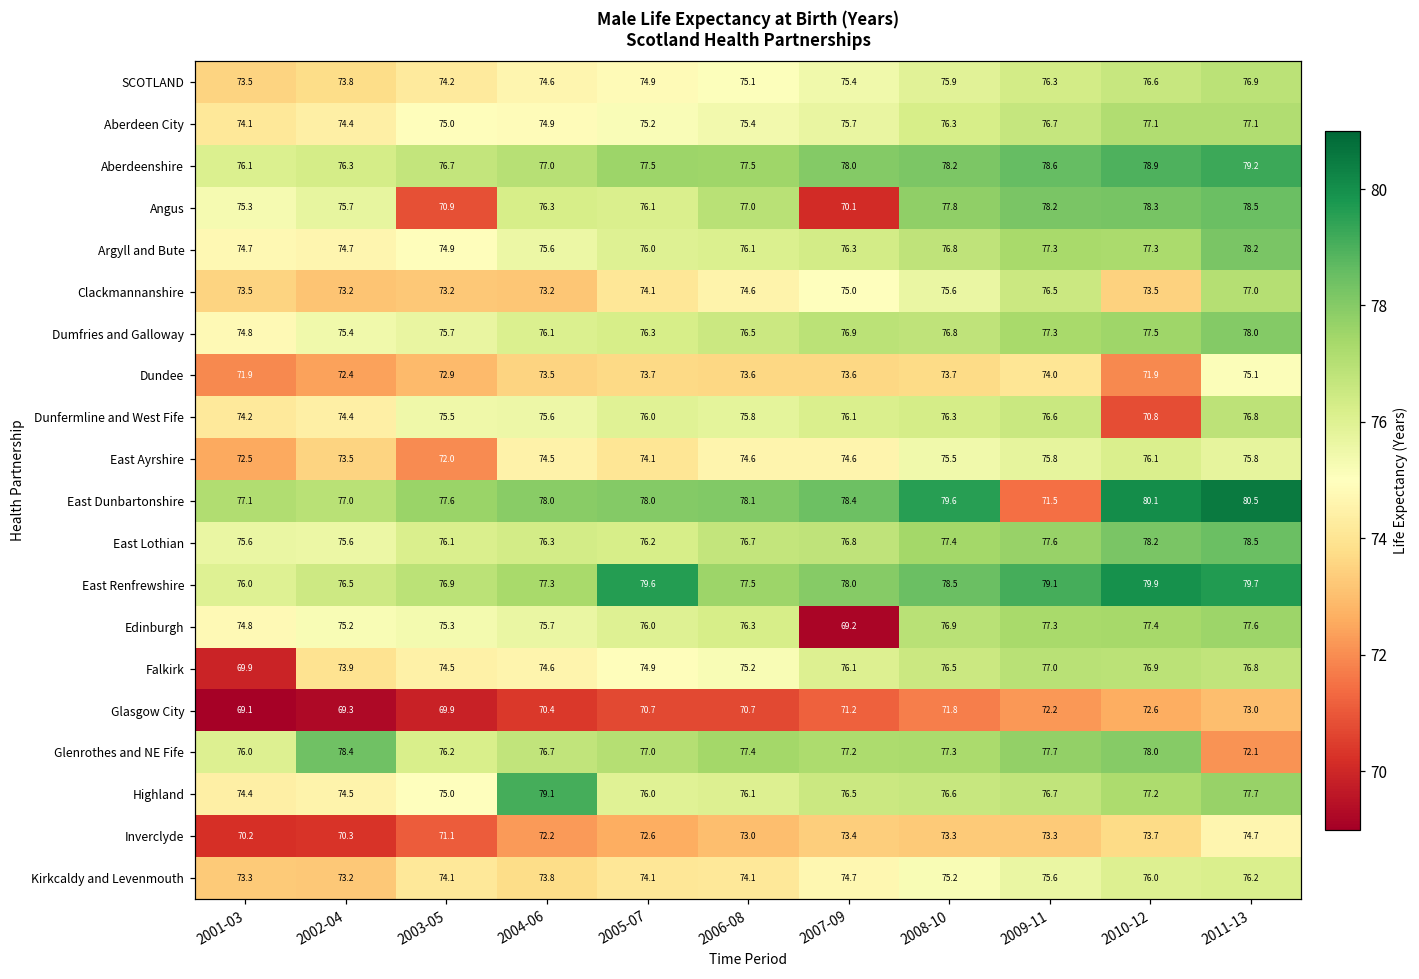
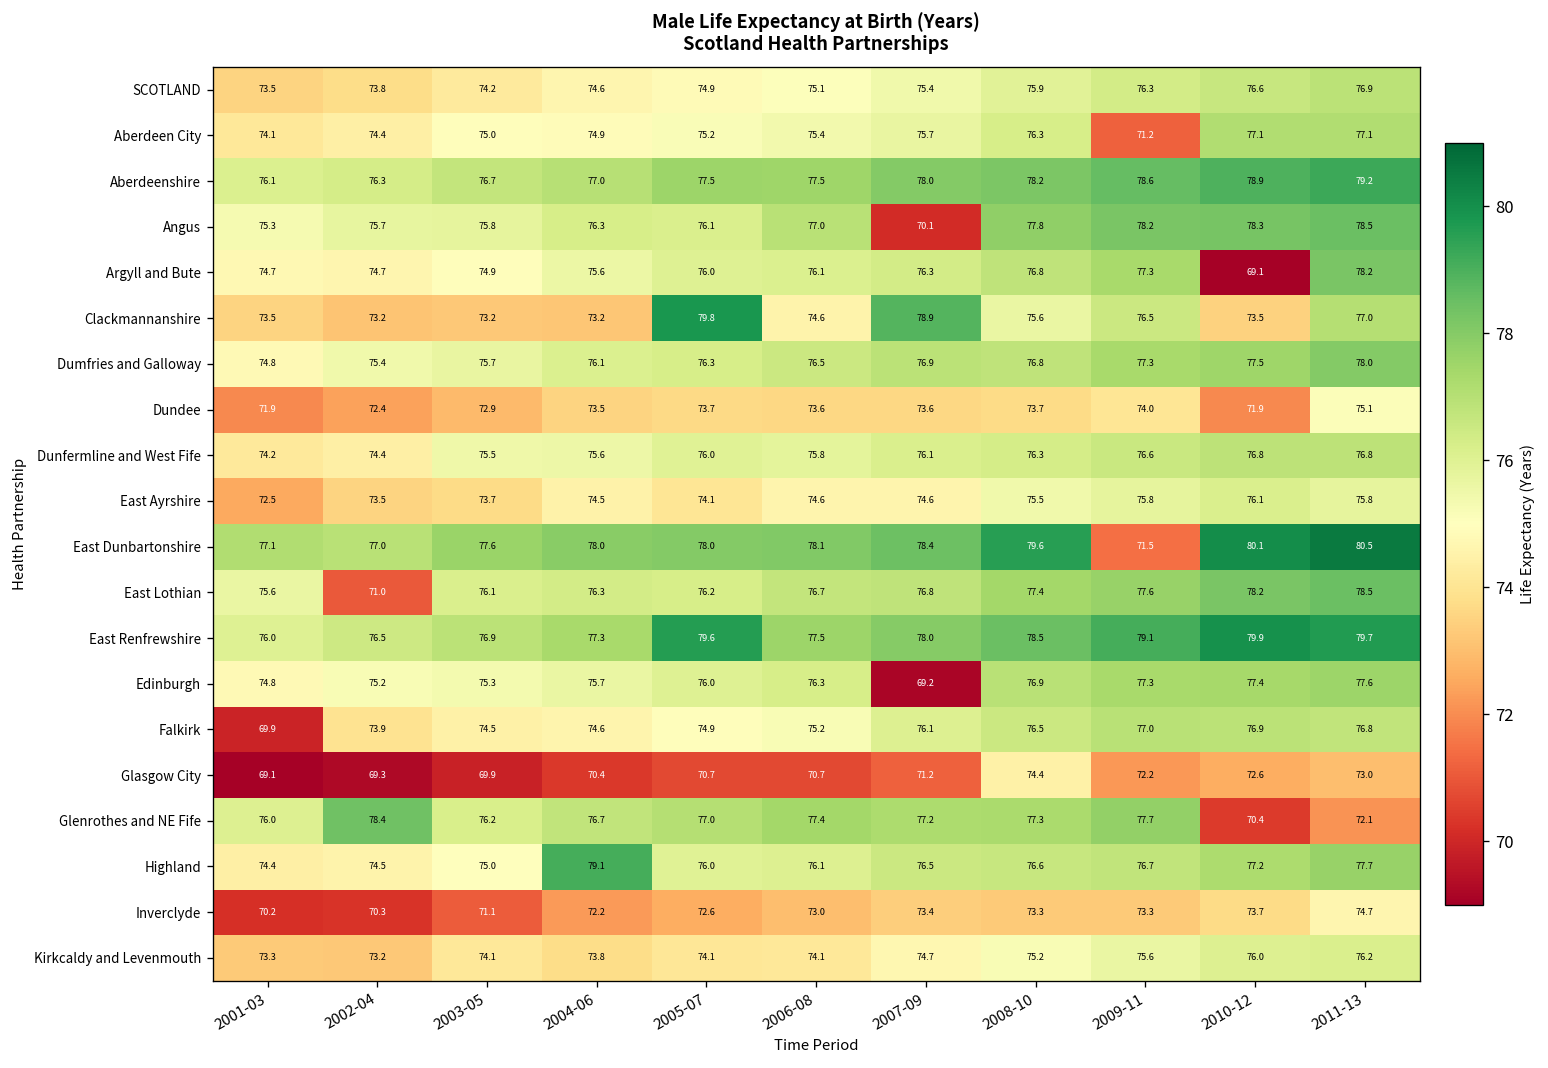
  {
    "Aberdeen City": {
      "2001-03": 74.1,
      "2002-04": 74.4,
      "2003-05": 75.0,
      "2004-06": 74.9,
      "2005-07": 75.2,
      "2006-08": 75.4,
      "2007-09": 75.7,
      "2008-10": 76.3,
-     "2009-11": 76.7,
+     "2009-11": 71.2,
      "2010-12": 77.1,
      "2011-13": 77.1
    },
    "Angus": {
      "2001-03": 75.3,
      "2002-04": 75.7,
-     "2003-05": 70.9,
+     "2003-05": 75.8,
      "2004-06": 76.3,
      "2005-07": 76.1,
      "2006-08": 77.0,
      "2007-09": 70.1,
      "2008-10": 77.8,
      "2009-11": 78.2,
      "2010-12": 78.3,
      "2011-13": 78.5
    },
    "Argyll and Bute": {
      "2001-03": 74.7,
      "2002-04": 74.7,
      "2003-05": 74.9,
      "2004-06": 75.6,
      "2005-07": 76.0,
      "2006-08": 76.1,
      "2007-09": 76.3,
      "2008-10": 76.8,
      "2009-11": 77.3,
-     "2010-12": 77.3,
+     "2010-12": 69.1,
      "2011-13": 78.2
    },
    "Clackmannanshire": {
      "2001-03": 73.5,
      "2002-04": 73.2,
      "2003-05": 73.2,
      "2004-06": 73.2,
-     "2005-07": 74.1,
+     "2005-07": 79.8,
      "2006-08": 74.6,
-     "2007-09": 75.0,
+     "2007-09": 78.9,
      "2008-10": 75.6,
      "2009-11": 76.5,
      "2010-12": 73.5,
      "2011-13": 77.0
    },
    "Dunfermline and West Fife": {
      "2001-03": 74.2,
      "2002-04": 74.4,
      "2003-05": 75.5,
      "2004-06": 75.6,
      "2005-07": 76.0,
      "2006-08": 75.8,
      "2007-09": 76.1,
      "2008-10": 76.3,
      "2009-11": 76.6,
-     "2010-12": 70.8,
+     "2010-12": 76.8,
      "2011-13": 76.8
    },
    "East Ayrshire": {
      "2001-03": 72.5,
      "2002-04": 73.5,
-     "2003-05": 72.0,
+     "2003-05": 73.7,
      "2004-06": 74.5,
      "2005-07": 74.1,
      "2006-08": 74.6,
      "2007-09": 74.6,
      "2008-10": 75.5,
      "2009-11": 75.8,
      "2010-12": 76.1,
      "2011-13": 75.8
    },
    "East Lothian": {
      "2001-03": 75.6,
-     "2002-04": 75.6,
+     "2002-04": 71.0,
      "2003-05": 76.1,
      "2004-06": 76.3,
      "2005-07": 76.2,
      "2006-08": 76.7,
      "2007-09": 76.8,
      "2008-10": 77.4,
      "2009-11": 77.6,
      "2010-12": 78.2,
      "2011-13": 78.5
    },
    "Glasgow City": {
      "2001-03": 69.1,
      "2002-04": 69.3,
      "2003-05": 69.9,
      "2004-06": 70.4,
      "2005-07": 70.7,
      "2006-08": 70.7,
      "2007-09": 71.2,
-     "2008-10": 71.8,
+     "2008-10": 74.4,
      "2009-11": 72.2,
      "2010-12": 72.6,
      "2011-13": 73.0
    },
    "Glenrothes and NE Fife": {
      "2001-03": 76.0,
      "2002-04": 78.4,
      "2003-05": 76.2,
      "2004-06": 76.7,
      "2005-07": 77.0,
      "2006-08": 77.4,
      "2007-09": 77.2,
      "2008-10": 77.3,
      "2009-11": 77.7,
-     "2010-12": 78.0,
+     "2010-12": 70.4,
      "2011-13": 72.1
    }
  }
